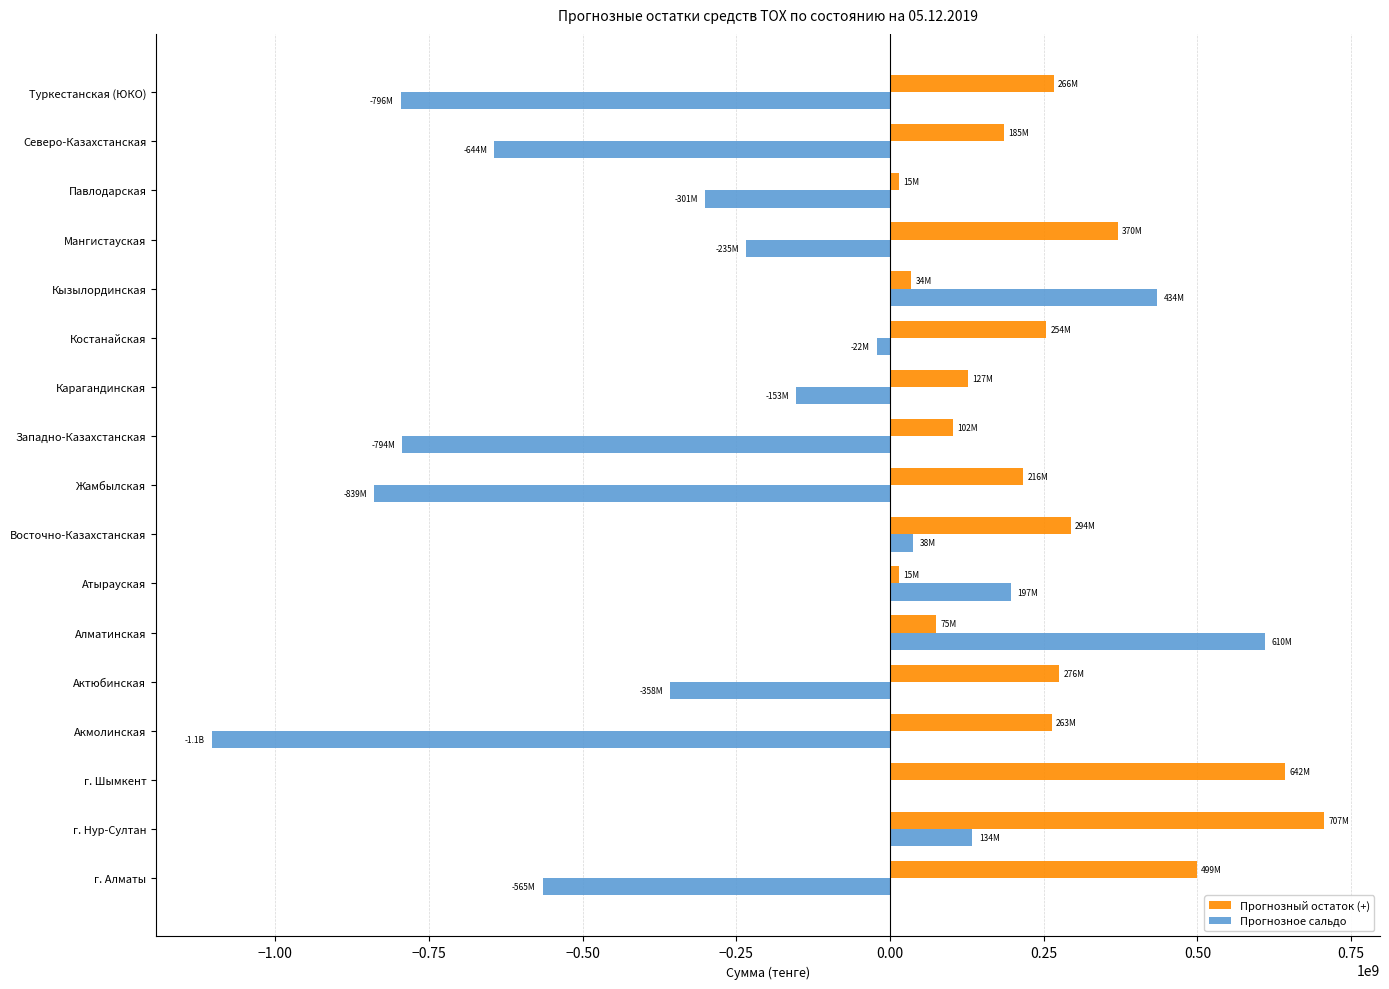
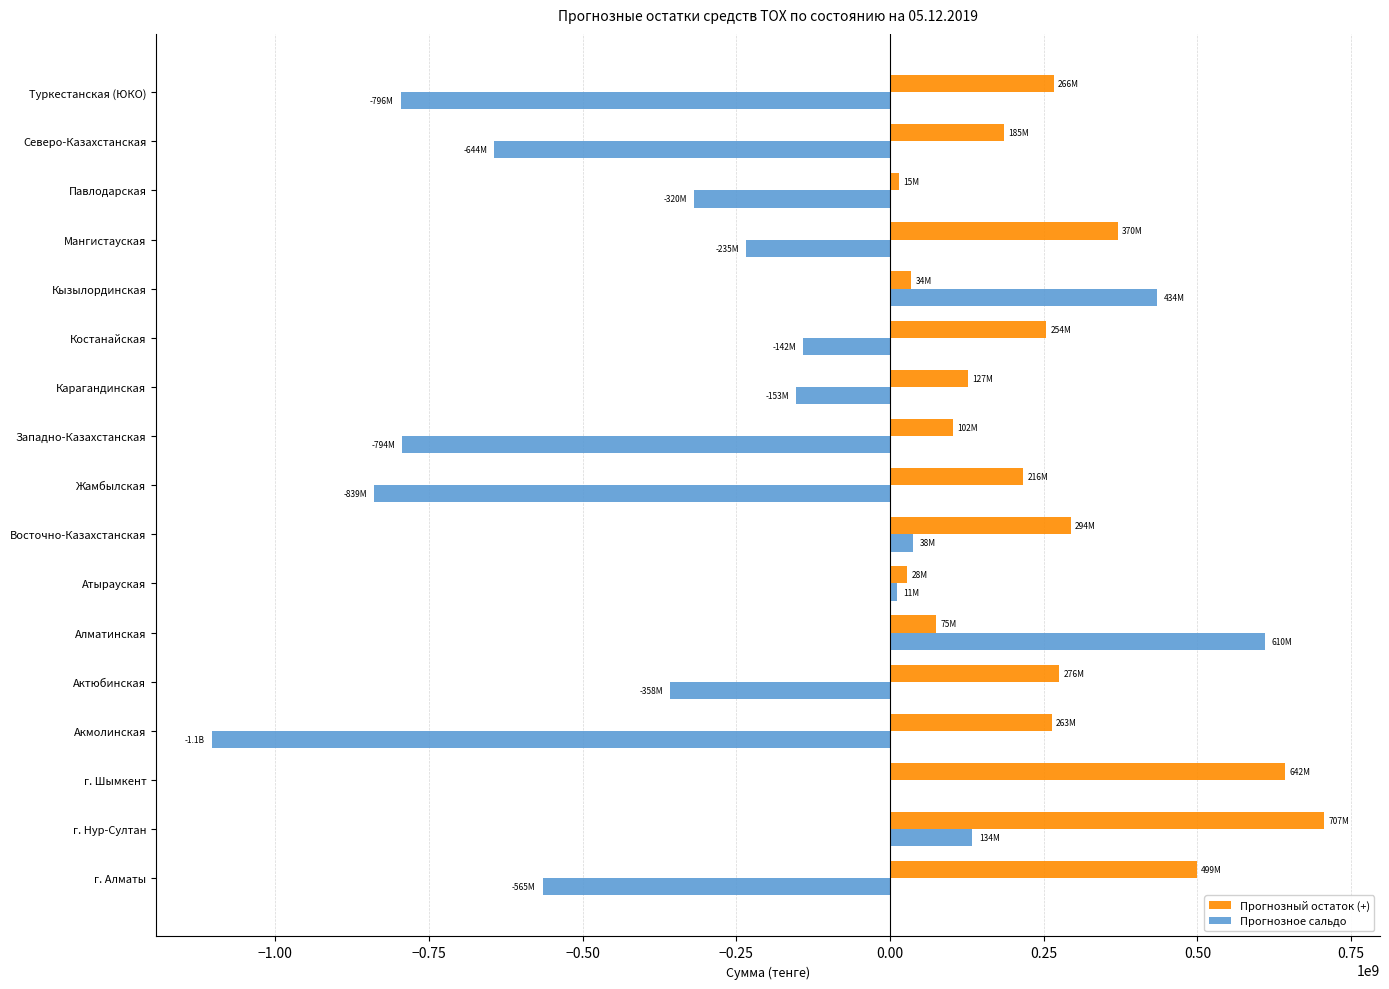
  {
    "Прогнозный остаток (+)": {
      "Туркестанская (ЮКО)": "266M",
      "Северо-Казахстанская": "185M",
      "Павлодарская": "15M",
      "Мангистауская": "370M",
      "Кызылординская": "34M",
      "Костанайская": "254M",
      "Карагандинская": "127M",
      "Западно-Казахстанская": "102M",
      "Жамбылская": "216M",
      "Восточно-Казахстанская": "294M",
-     "Атырауская": "15M",
+     "Атырауская": "28M",
      "Алматинская": "75M",
      "Актюбинская": "276M",
      "Акмолинская": "263M",
      "г. Шымкент": "642M",
      "г. Нур-Султан": "707M",
      "г. Алматы": "499M"
    },
    "Прогнозное сальдо": {
      "Туркестанская (ЮКО)": "-796M",
      "Северо-Казахстанская": "-644M",
-     "Павлодарская": "-301M",
+     "Павлодарская": "-320M",
      "Мангистауская": "-235M",
      "Кызылординская": "434M",
-     "Костанайская": "-22M",
+     "Костанайская": "-142M",
      "Карагандинская": "-153M",
      "Западно-Казахстанская": "-794M",
      "Жамбылская": "-839M",
      "Восточно-Казахстанская": "38M",
-     "Атырауская": "197M",
+     "Атырауская": "11M",
      "Алматинская": "610M",
      "Актюбинская": "-358M",
      "Акмолинская": "-1.1B",
      "г. Нур-Султан": "134M",
      "г. Алматы": "-565M"
    }
  }
